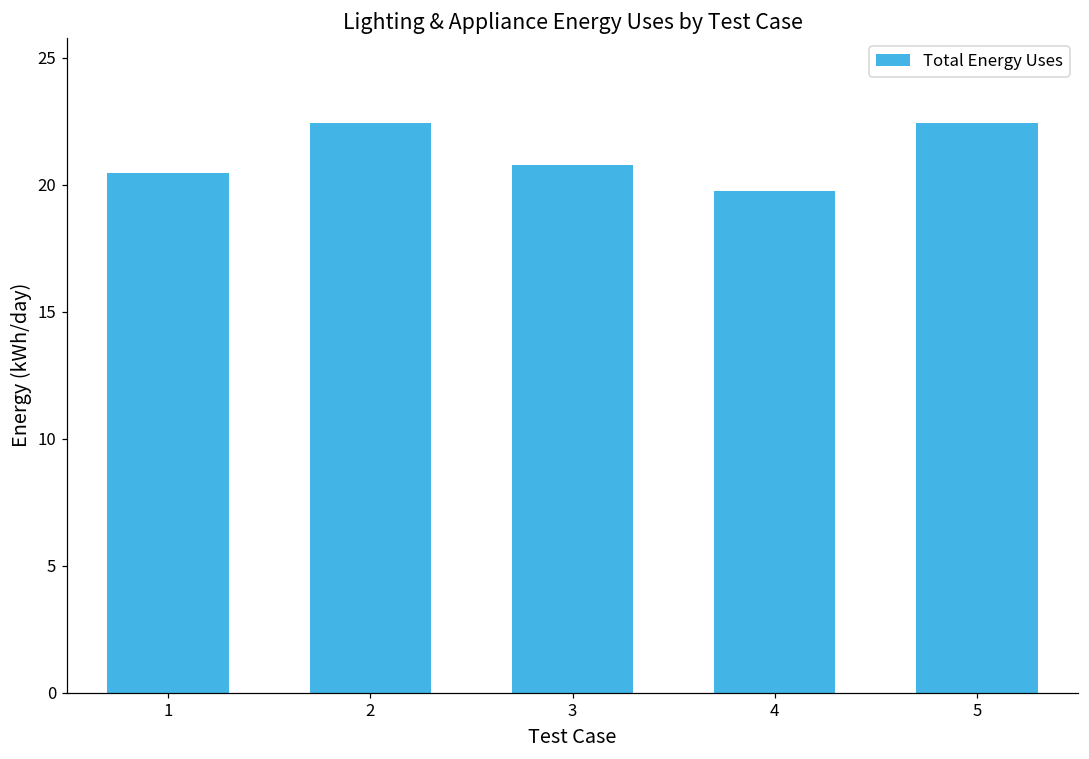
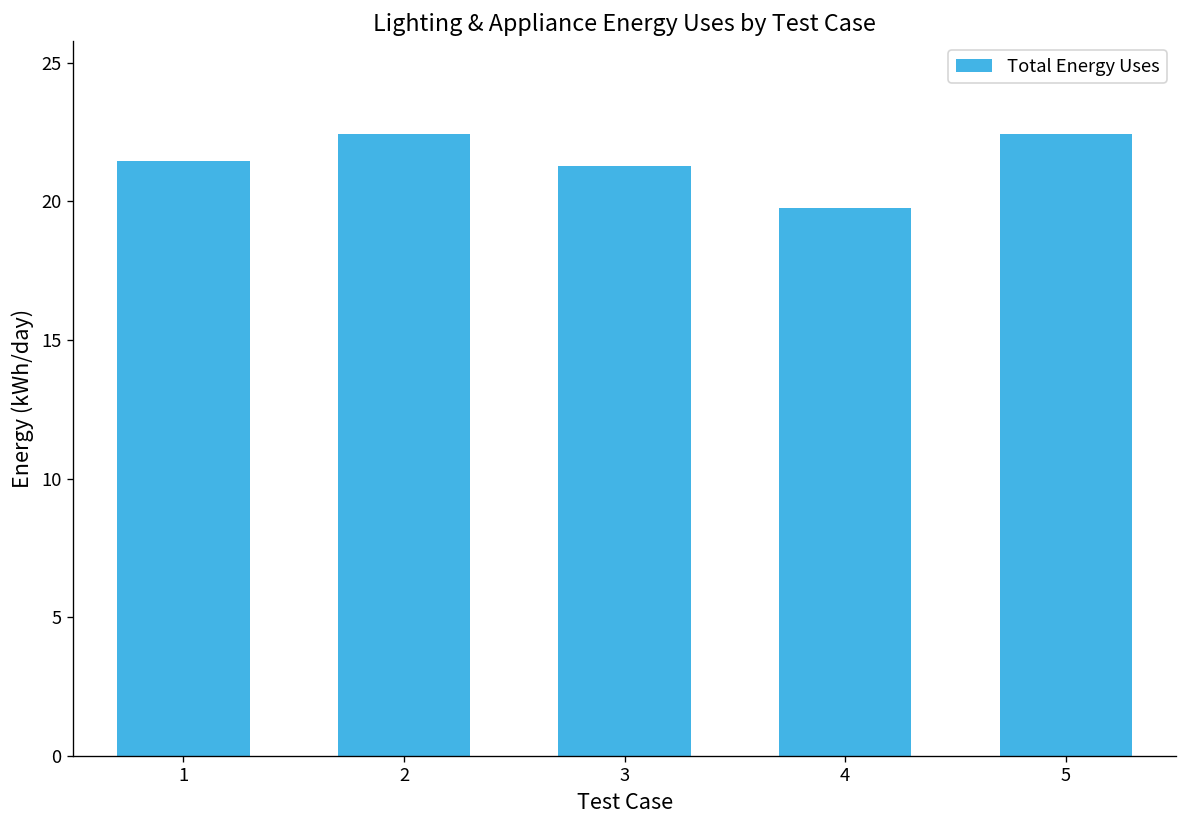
  {
-   "1": 20.4,
+   "1": 21.4,
    "2": 22.4,
-   "3": 20.8,
+   "3": 21.3,
    "4": 19.8,
    "5": 22.4
  }
